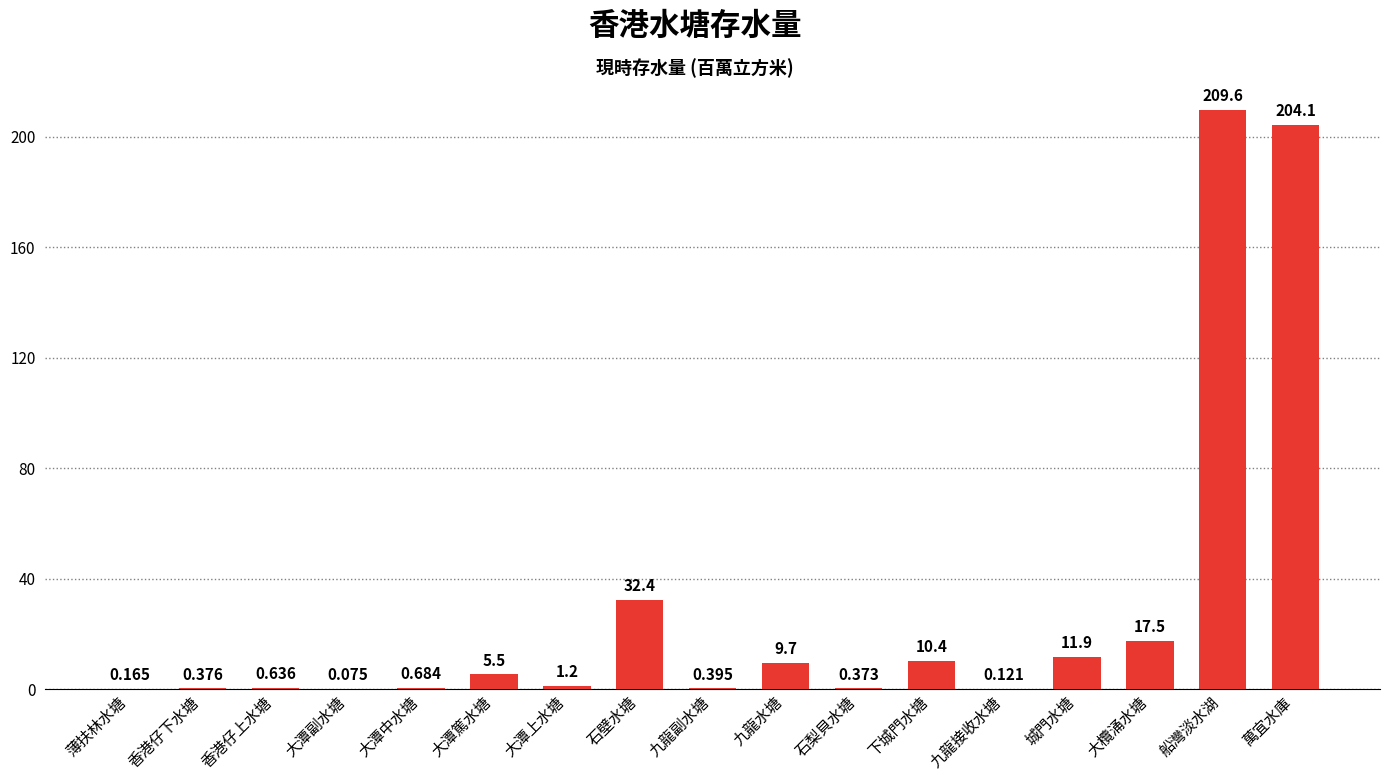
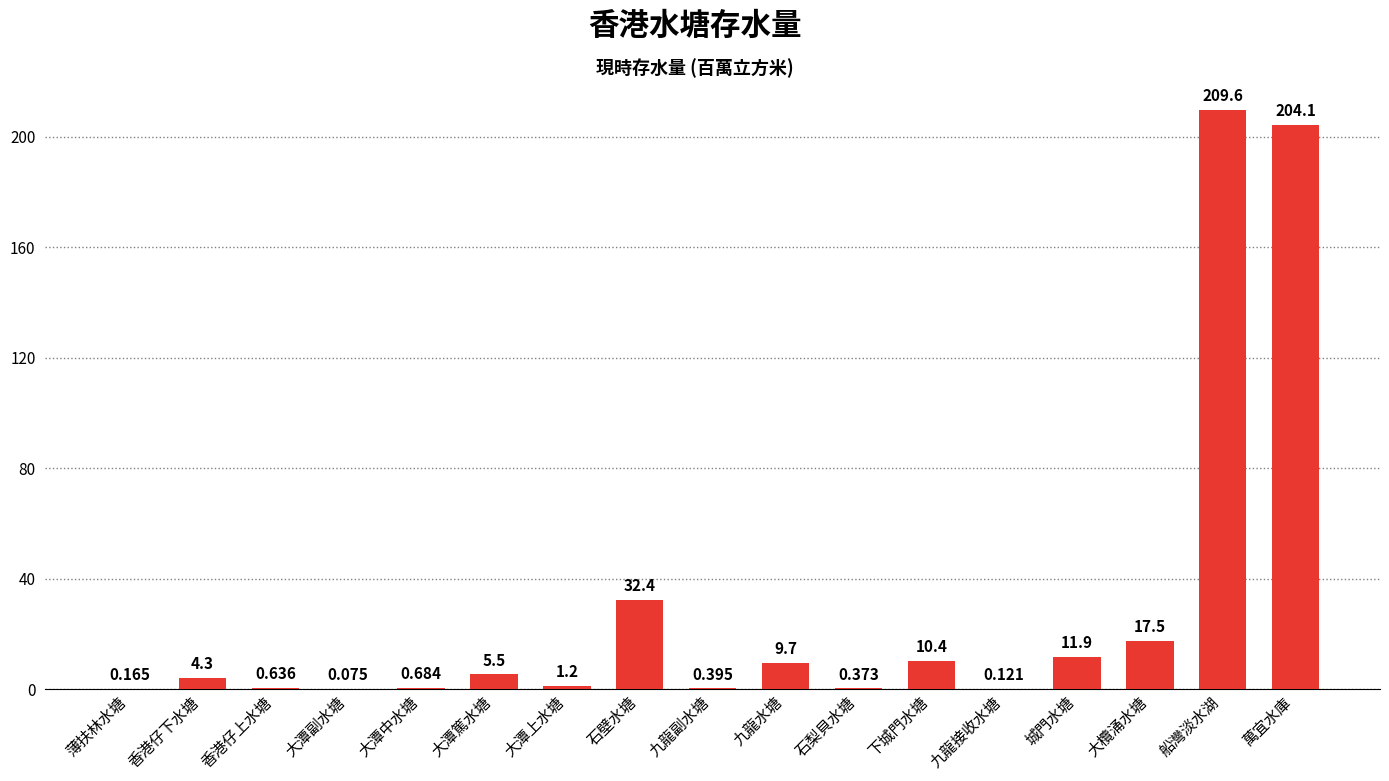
  {
    "薄扶林水塘": 0.165,
-   "香港仔下水塘": 0.376,
+   "香港仔下水塘": 4.3,
    "香港仔上水塘": 0.636,
    "大潭副水塘": 0.075,
    "大潭中水塘": 0.684,
    "大潭篤水塘": 5.5,
    "大潭上水塘": 1.2,
    "石壁水塘": 32.4,
    "九龍副水塘": 0.395,
    "九龍水塘": 9.7,
    "石梨貝水塘": 0.373,
    "下城門水塘": 10.4,
    "九龍接收水塘": 0.121,
    "城門水塘": 11.9,
    "大欖涌水塘": 17.5,
    "船灣淡水湖": 209.6,
    "萬宜水庫": 204.1
  }
